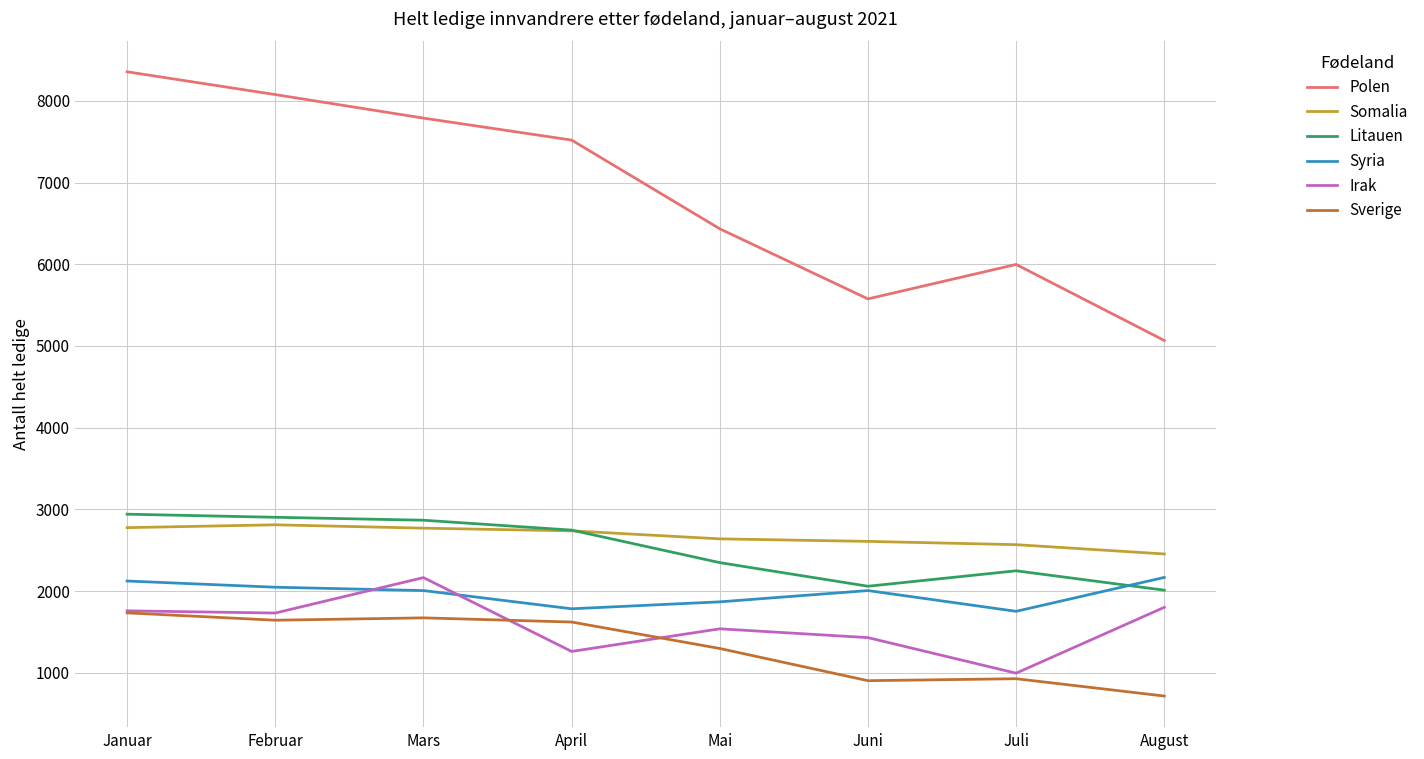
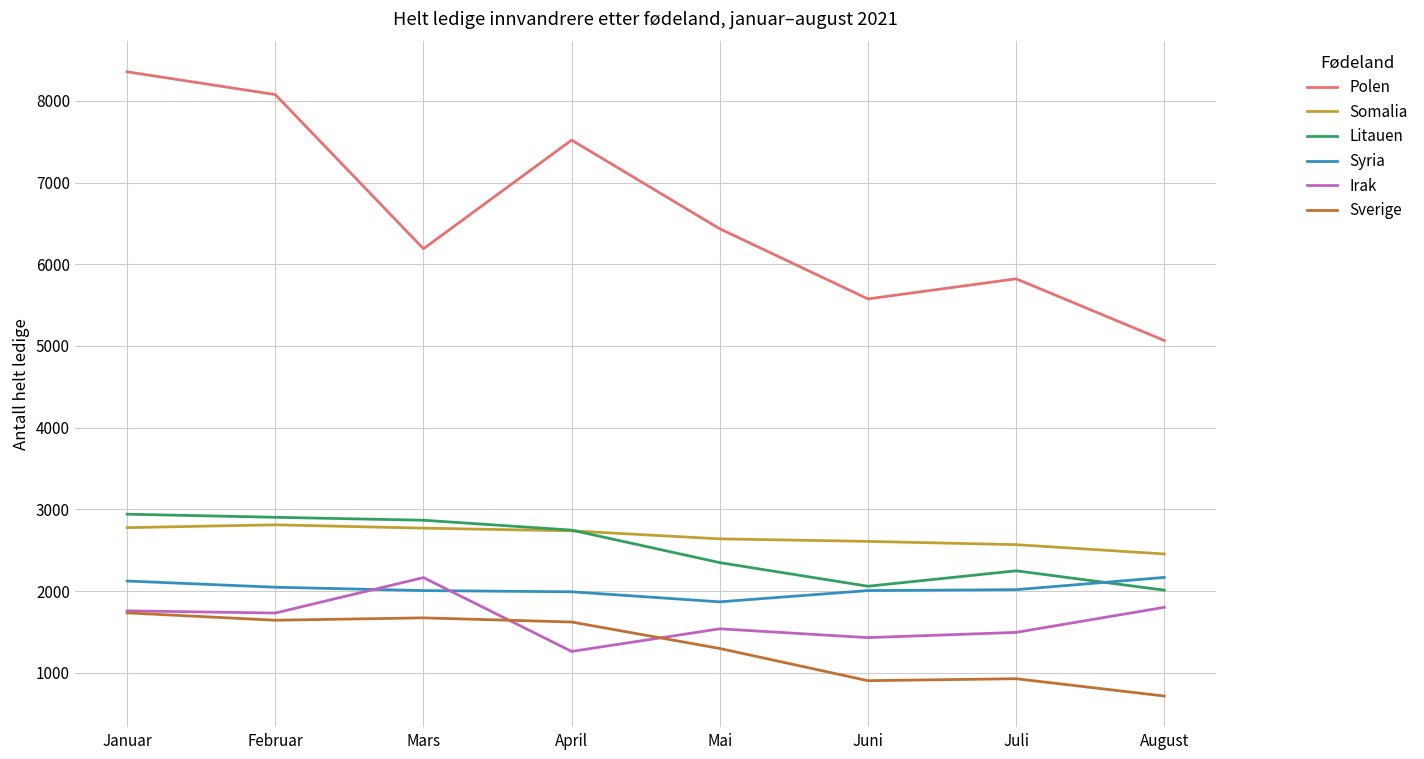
  {
    "Polen": {
      "Januar": 8400,
      "Februar": 8100,
-     "Mars": 7800,
+     "Mars": 6200,
      "April": 7500,
      "Mai": 6400,
      "Juni": 5600,
-     "Juli": 6000,
+     "Juli": 5800,
      "August": 5100
    },
    "Litauen": {
      "Januar": 2900,
      "Februar": 2900,
      "Mars": 2900,
      "Mai": 2300,
      "Juni": 2100,
      "Juli": 2200,
      "August": 2000
    },
    "Syria": {
      "Januar": 2100,
      "Februar": 2000,
      "Mars": 2000,
-     "April": 1800,
+     "April": 2000,
      "Mai": 1900,
      "Juni": 2000,
-     "Juli": 1800,
+     "Juli": 2000,
      "August": 2200
    },
    "Irak": {
      "Februar": 1700,
      "Mars": 2200,
      "April": 1300,
      "Mai": 1500,
      "Juni": 1400,
-     "Juli": 1000,
+     "Juli": 1500,
      "August": 1800
    }
  }
